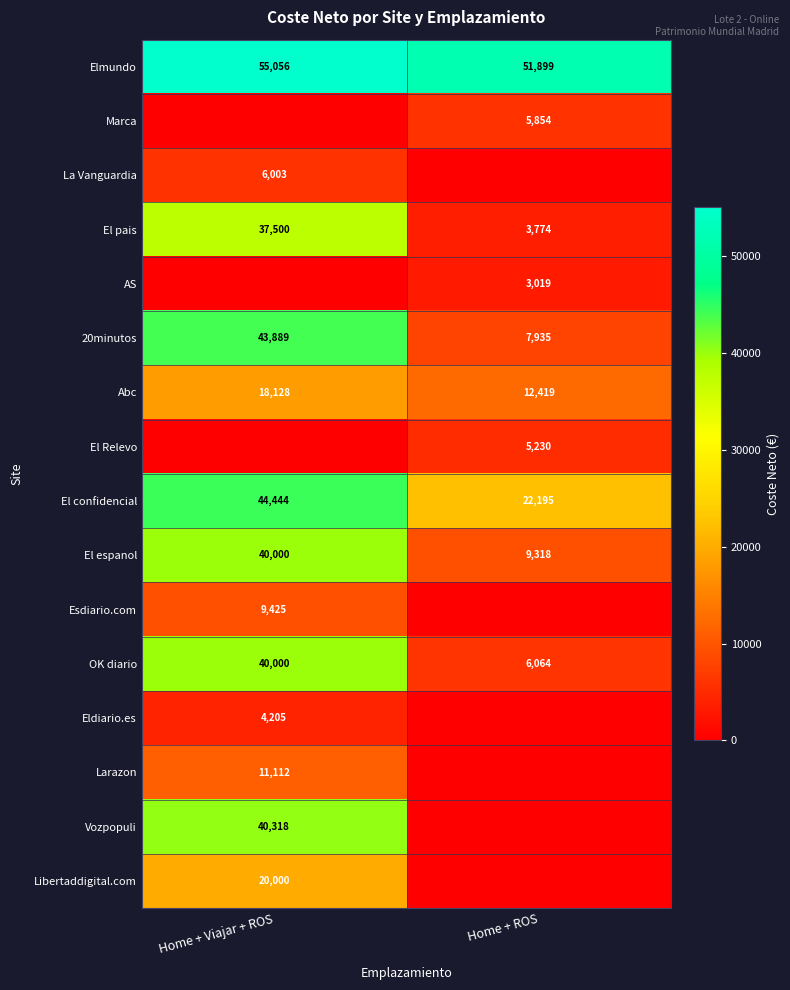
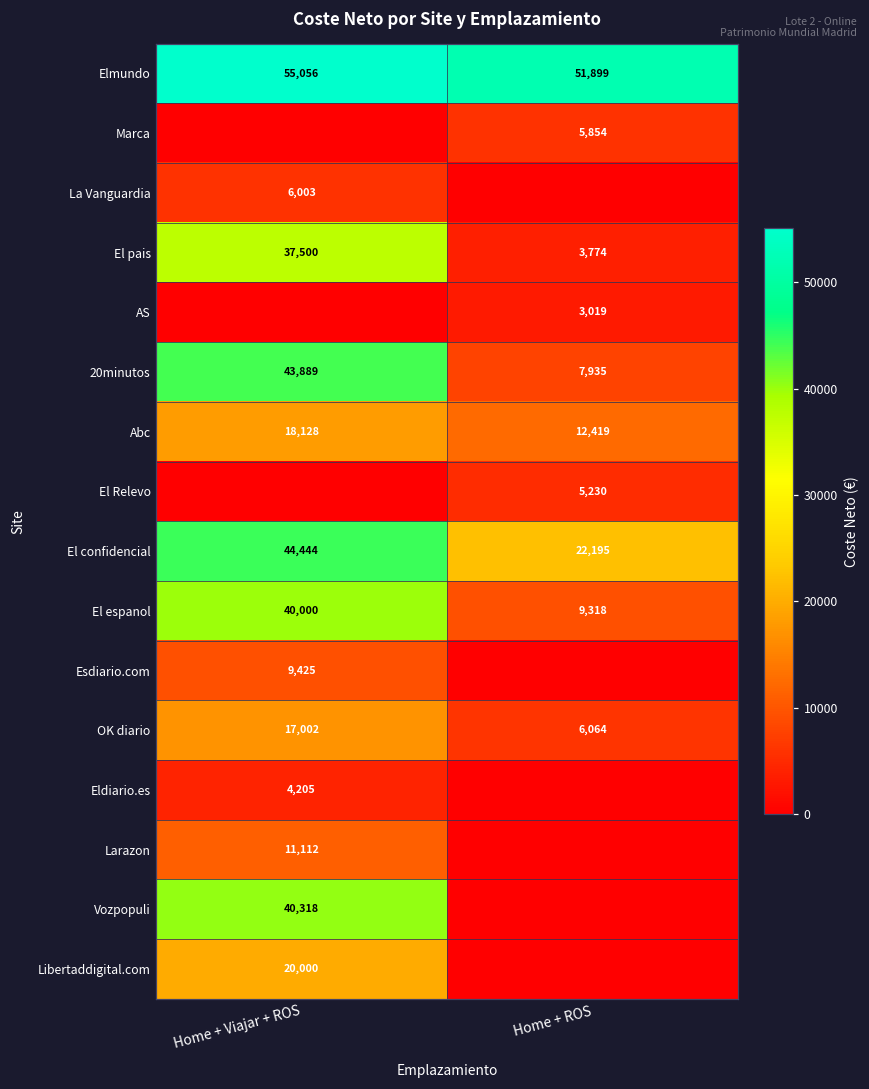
  {
    "Elmundo": {
      "Home + Viajar + ROS": "55,056",
      "Home + ROS": "51,899"
    },
    "Marca": {
      "Home + ROS": "5,854"
    },
    "La Vanguardia": {
      "Home + Viajar + ROS": "6,003"
    },
    "El pais": {
      "Home + Viajar + ROS": "37,500",
      "Home + ROS": "3,774"
    },
    "AS": {
      "Home + ROS": "3,019"
    },
    "20minutos": {
      "Home + Viajar + ROS": "43,889",
      "Home + ROS": "7,935"
    },
    "Abc": {
      "Home + Viajar + ROS": "18,128",
      "Home + ROS": "12,419"
    },
    "El Relevo": {
      "Home + ROS": "5,230"
    },
    "El confidencial": {
      "Home + Viajar + ROS": "44,444",
      "Home + ROS": "22,195"
    },
    "El espanol": {
      "Home + Viajar + ROS": "40,000",
      "Home + ROS": "9,318"
    },
    "Esdiario.com": {
      "Home + Viajar + ROS": "9,425"
    },
    "OK diario": {
-     "Home + Viajar + ROS": "40,000",
+     "Home + Viajar + ROS": "17,002",
      "Home + ROS": "6,064"
    },
    "Eldiario.es": {
      "Home + Viajar + ROS": "4,205"
    },
    "Larazon": {
      "Home + Viajar + ROS": "11,112"
    },
    "Vozpopuli": {
      "Home + Viajar + ROS": "40,318"
    },
    "Libertaddigital.com": {
      "Home + Viajar + ROS": "20,000"
    }
  }
